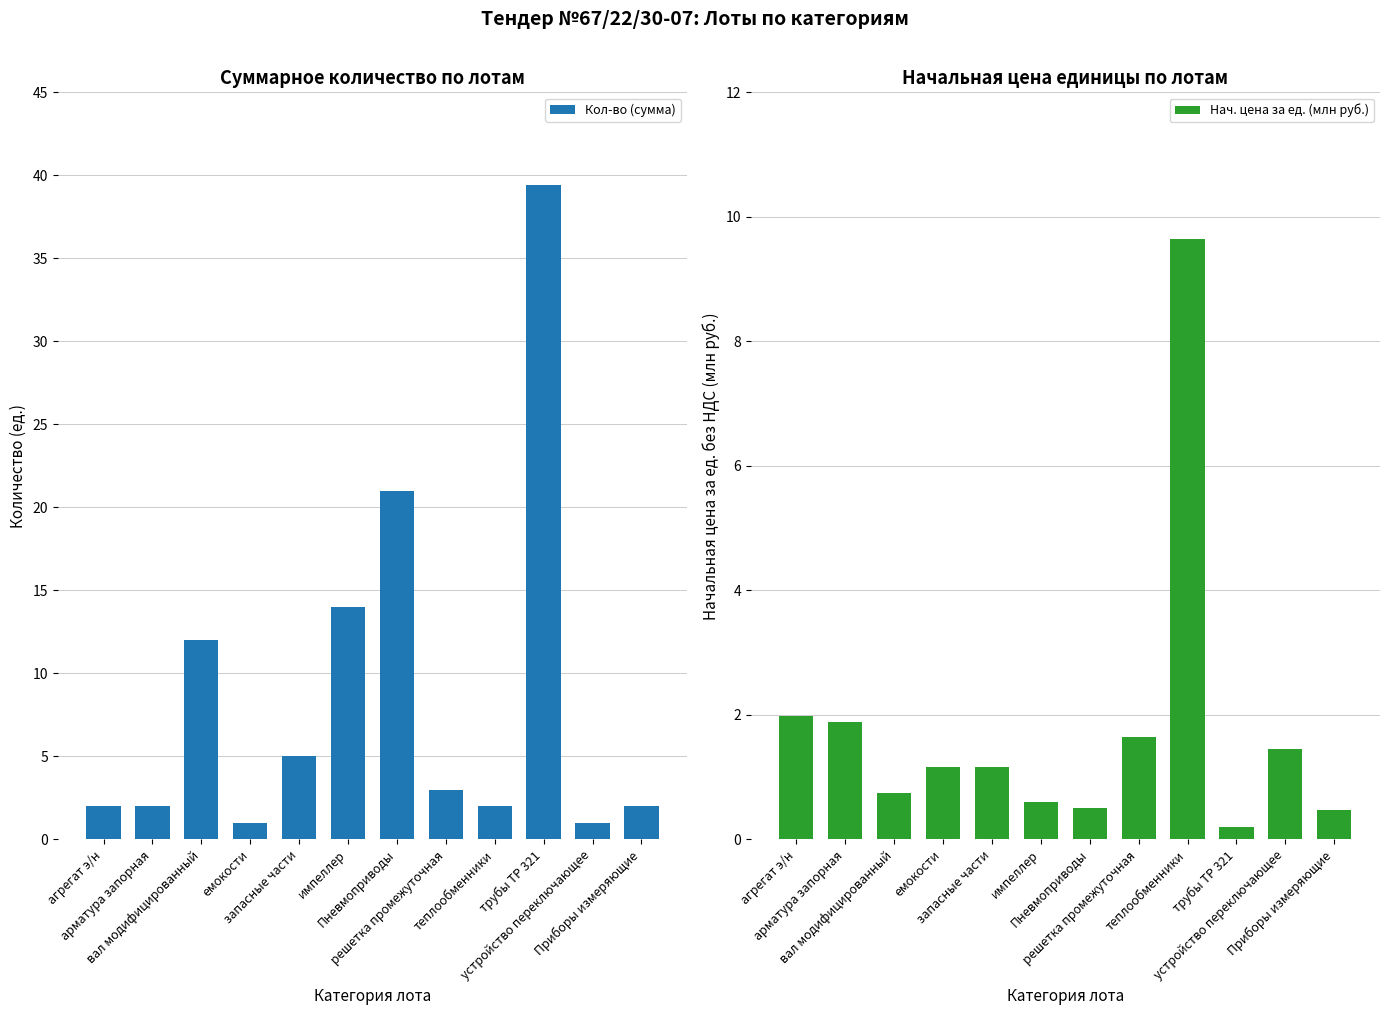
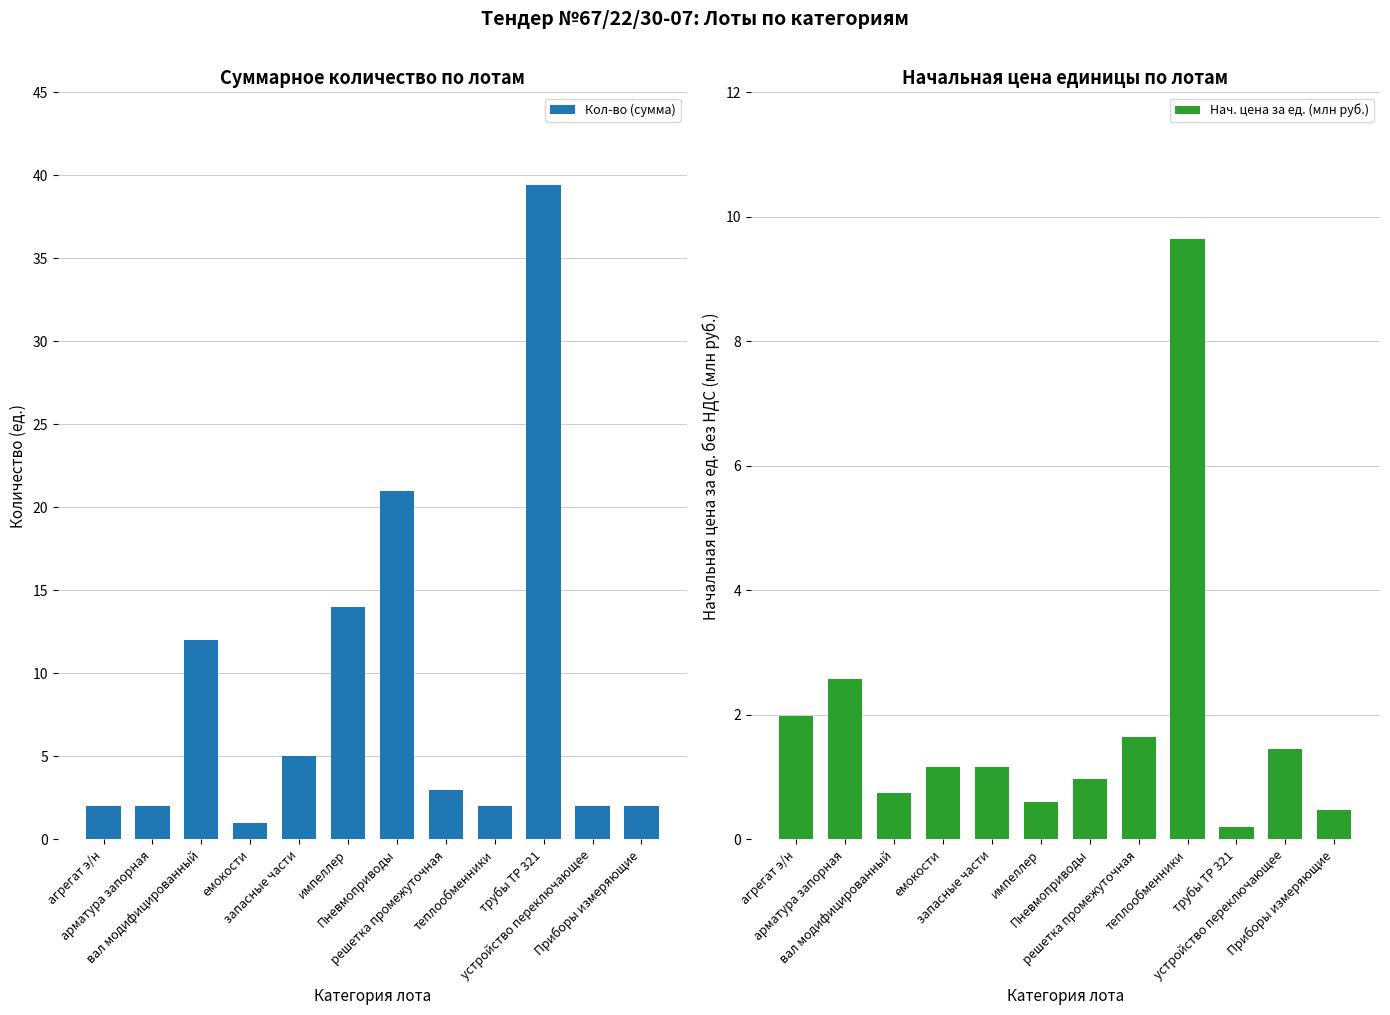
  {
    "Суммарное количество по лотам": {
      "агрегат э/н": 2,
      "арматура запорная": 2,
      "вал модифицированный": 12,
      "емокости": 1,
      "запасные части": 5,
      "импеллер": 14,
      "Пневмоприводы": 21,
      "решетка промежуточная": 3,
      "теплообменники": 2,
      "трубы TP 321": 39.4,
-     "устройство переключающее": 1,
+     "устройство переключающее": 2,
      "Приборы измеряющие": 2
    },
    "Начальная цена единицы по лотам": {
      "агрегат э/н": 2.0,
-     "арматура запорная": 1.9,
+     "арматура запорная": 2.6,
      "вал модифицированный": 0.7,
      "емокости": 1.2,
      "запасные части": 1.2,
      "импеллер": 0.6,
-     "Пневмоприводы": 0.5,
+     "Пневмоприводы": 1.0,
      "решетка промежуточная": 1.6,
      "теплообменники": 9.7,
      "трубы TP 321": 0.2,
      "устройство переключающее": 1.4,
      "Приборы измеряющие": 0.5
    }
  }
